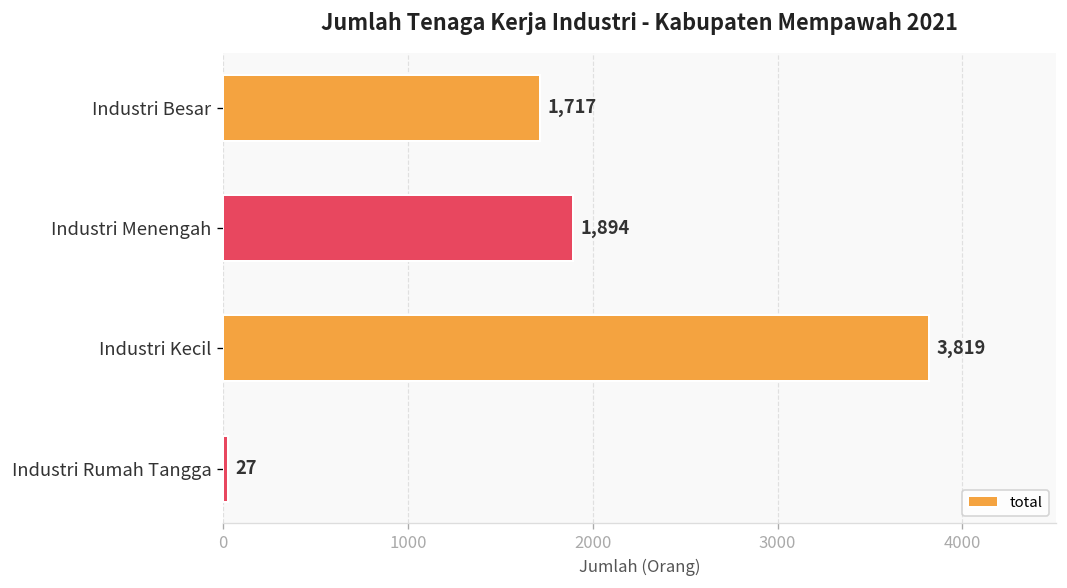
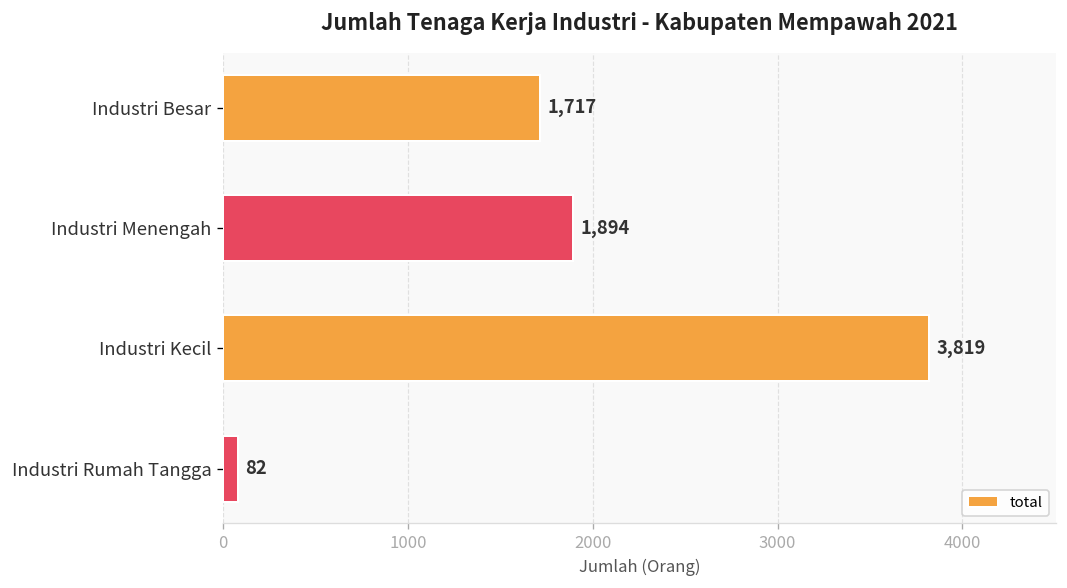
  {
    "Industri Besar": "1,717",
    "Industri Menengah": "1,894",
    "Industri Kecil": "3,819",
-   "Industri Rumah Tangga": "27"
+   "Industri Rumah Tangga": "82"
  }
